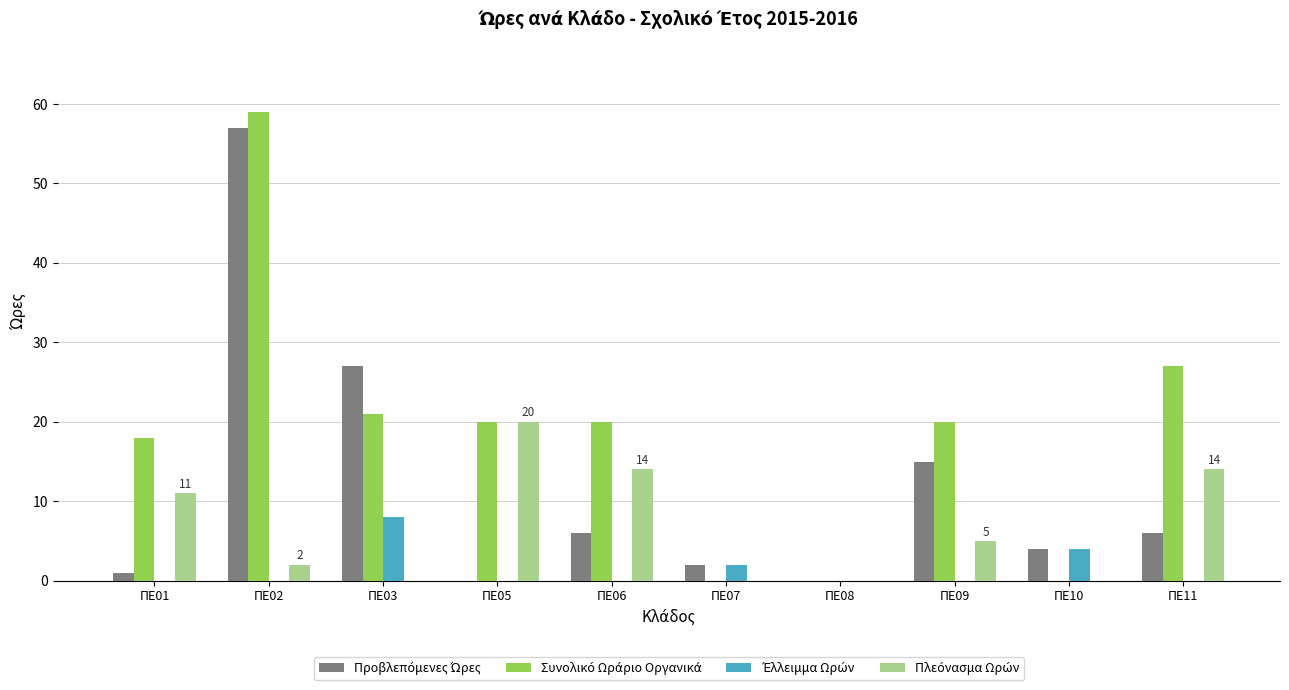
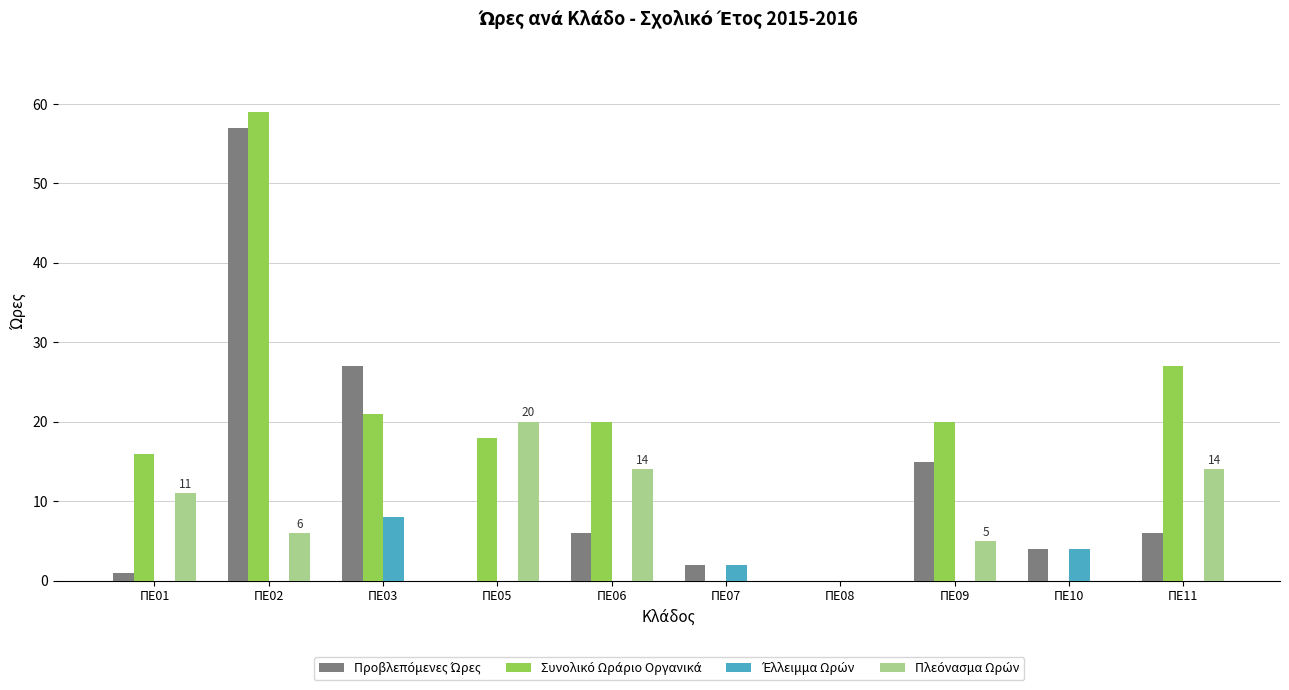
  {
    "Προβλεπόμενες Ώρες": {
      "ΠΕ01": 1,
      "ΠΕ02": 57,
      "ΠΕ03": 27,
      "ΠΕ05": 0,
      "ΠΕ06": 6,
      "ΠΕ07": 2,
      "ΠΕ08": 0,
      "ΠΕ09": 15,
      "ΠΕ10": 4,
      "ΠΕ11": 6
    },
    "Συνολικό Ωράριο Οργανικά": {
-     "ΠΕ01": 18,
+     "ΠΕ01": 16,
      "ΠΕ02": 59,
      "ΠΕ03": 21,
-     "ΠΕ05": 20,
+     "ΠΕ05": 18,
      "ΠΕ06": 20,
      "ΠΕ07": 0,
      "ΠΕ08": 0,
      "ΠΕ09": 20,
      "ΠΕ10": 0,
      "ΠΕ11": 27
    },
    "Έλλειμμα Ωρών": {
      "ΠΕ01": 0,
      "ΠΕ02": 0,
      "ΠΕ03": 8,
      "ΠΕ05": 0,
      "ΠΕ06": 0,
      "ΠΕ07": 2,
      "ΠΕ08": 0,
      "ΠΕ09": 0,
      "ΠΕ10": 4,
      "ΠΕ11": 0
    },
    "Πλεόνασμα Ωρών": {
      "ΠΕ01": 11,
-     "ΠΕ02": 2,
+     "ΠΕ02": 6,
      "ΠΕ05": 20,
      "ΠΕ06": 14,
      "ΠΕ09": 5,
      "ΠΕ11": 14
    }
  }
